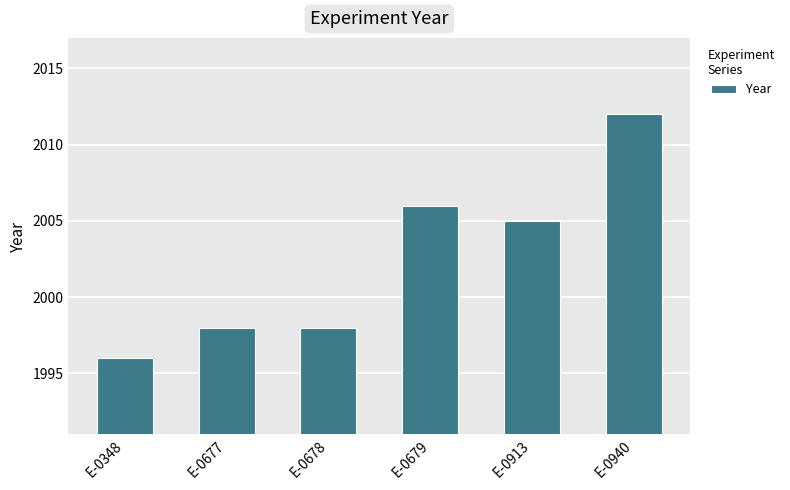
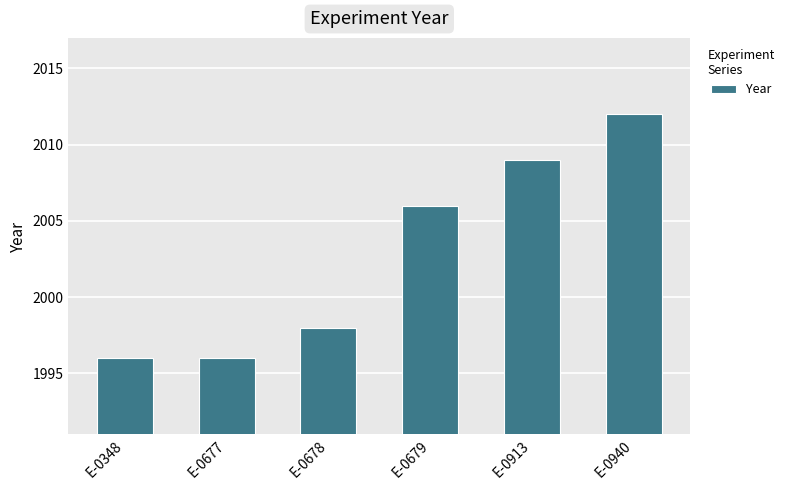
  {
    "E-0348": 1996,
-   "E-0677": 1998,
+   "E-0677": 1996,
    "E-0678": 1998,
    "E-0679": 2006,
-   "E-0913": 2005,
+   "E-0913": 2009,
    "E-0940": 2012
  }
